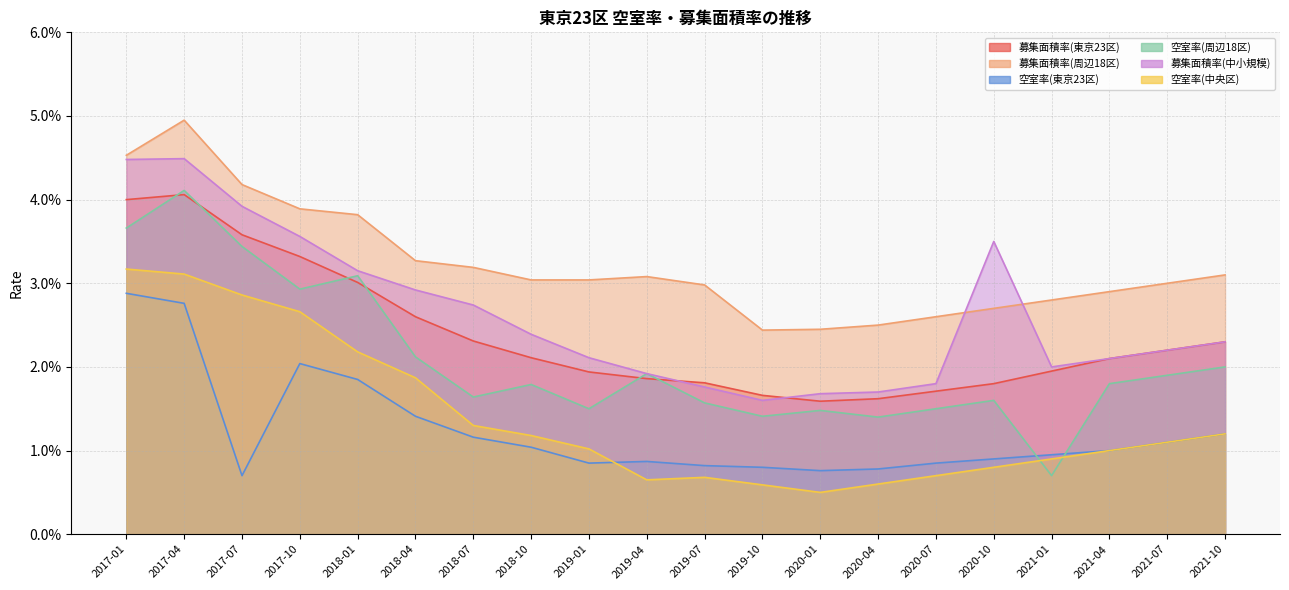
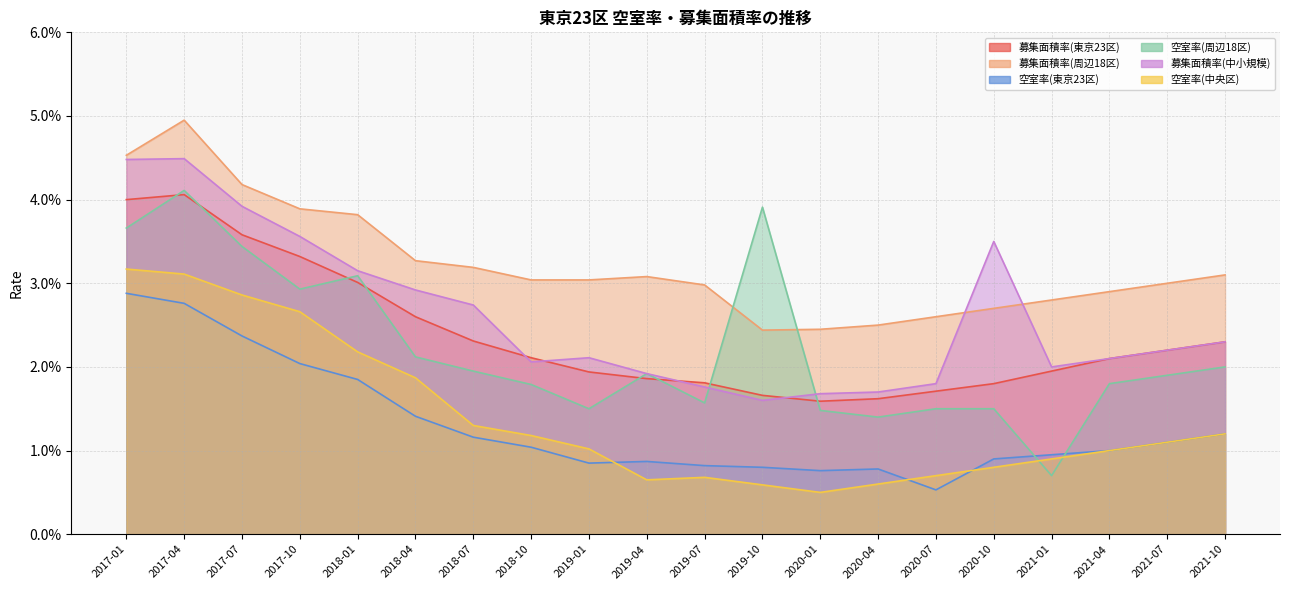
  {
    "空室率(東京23区)": {
      "2017-01": "2.9%",
      "2017-04": "2.8%",
-     "2017-07": "0.7%",
+     "2017-07": "2.4%",
      "2017-10": "2.0%",
      "2018-01": "1.8%",
      "2018-04": "1.4%",
      "2018-07": "1.2%",
      "2018-10": "1.0%",
      "2019-01": "0.9%",
      "2019-04": "0.9%",
      "2019-07": "0.8%",
      "2019-10": "0.8%",
      "2020-01": "0.8%",
      "2020-04": "0.8%",
-     "2020-07": "0.9%",
+     "2020-07": "0.5%",
      "2020-10": "0.9%",
      "2021-01": "1.0%"
    },
    "空室率(周辺18区)": {
      "2017-01": "3.7%",
      "2017-04": "4.1%",
      "2017-07": "3.4%",
      "2017-10": "2.9%",
      "2018-01": "3.1%",
      "2018-04": "2.1%",
-     "2018-07": "1.6%",
+     "2018-07": "2.0%",
      "2018-10": "1.8%",
      "2019-01": "1.5%",
      "2019-07": "1.6%",
-     "2019-10": "1.4%",
+     "2019-10": "3.9%",
      "2020-01": "1.5%",
      "2020-04": "1.4%",
      "2020-07": "1.5%",
-     "2020-10": "1.6%",
+     "2020-10": "1.5%",
      "2021-01": "0.7%",
      "2021-04": "1.8%",
      "2021-07": "1.9%",
      "2021-10": "2.0%"
    },
    "募集面積率(中小規模)": {
      "2017-01": "4.5%",
      "2017-04": "4.5%",
      "2017-07": "3.9%",
      "2017-10": "3.6%",
      "2018-01": "3.2%",
      "2018-04": "2.9%",
      "2018-07": "2.7%",
-     "2018-10": "2.4%",
+     "2018-10": "2.1%",
      "2019-01": "2.1%",
      "2019-07": "1.8%",
      "2019-10": "1.6%",
      "2020-01": "1.7%",
      "2020-04": "1.7%",
      "2020-07": "1.8%",
      "2020-10": "3.5%",
      "2021-01": "2.0%"
    }
  }
